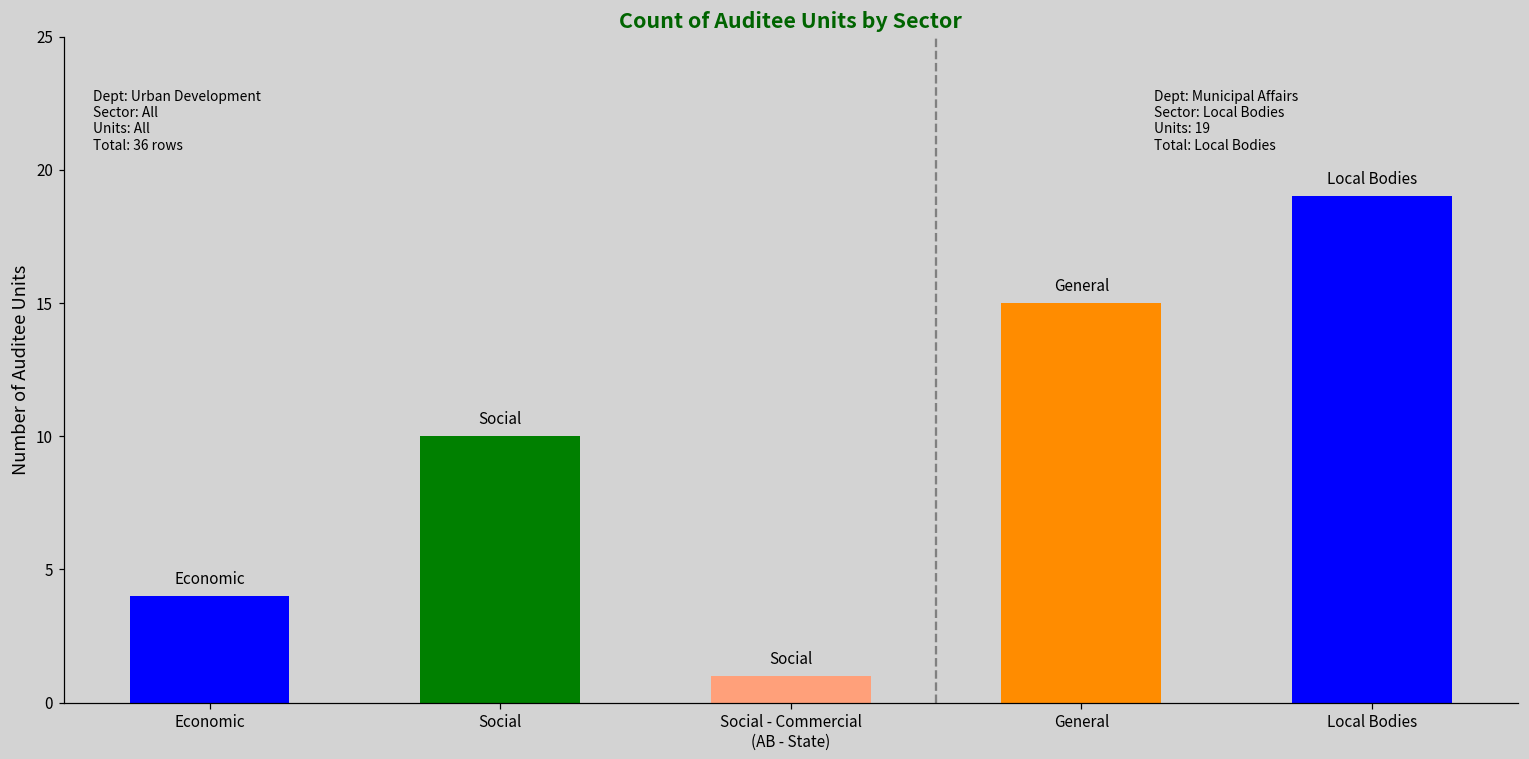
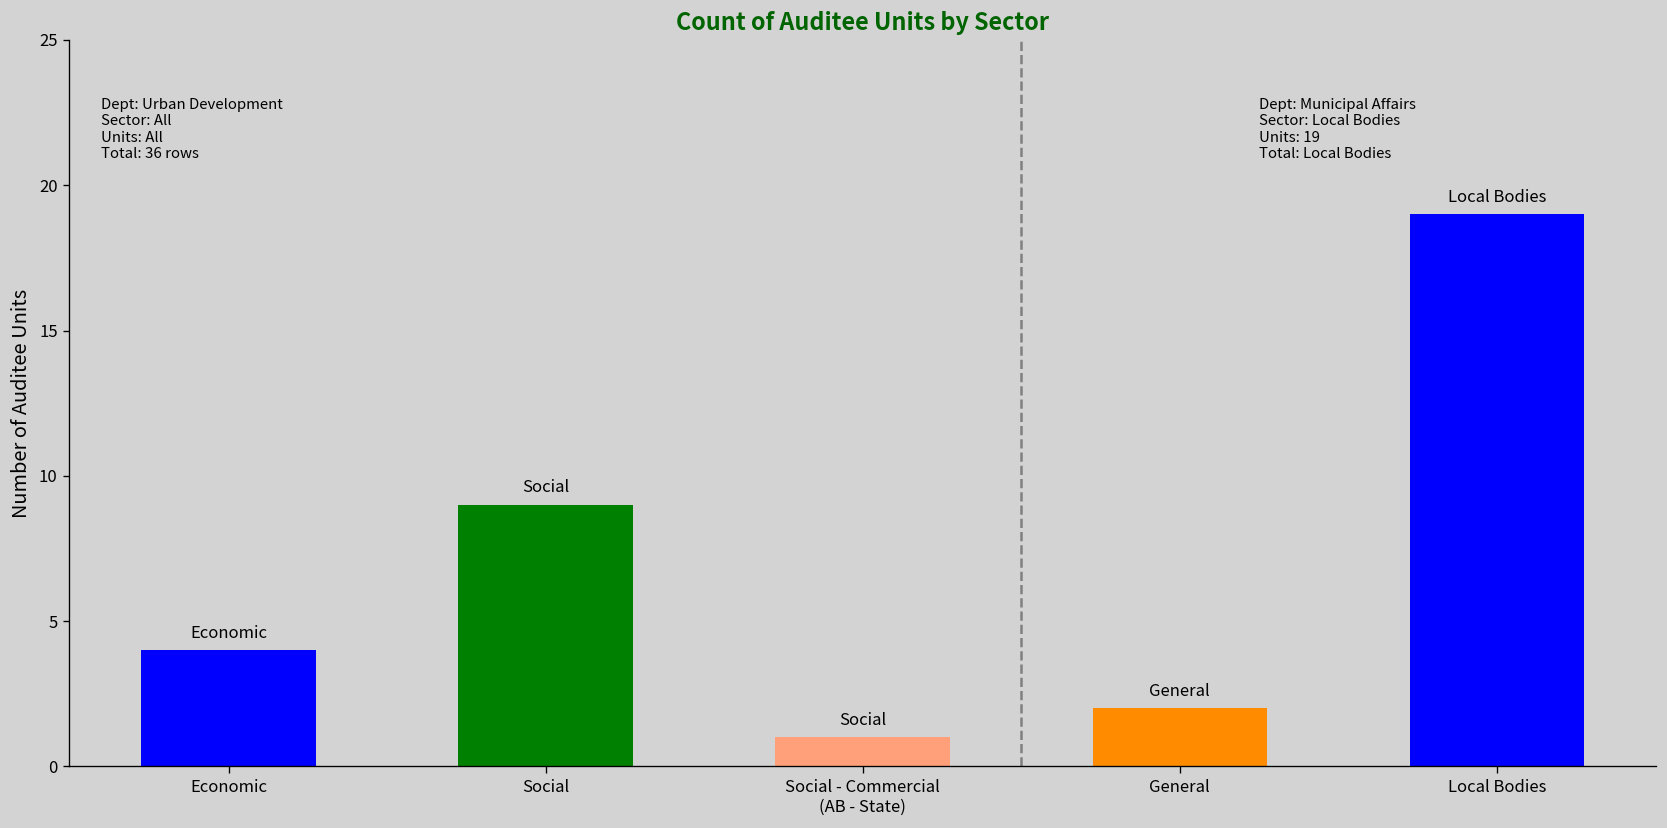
  {
    "Economic": 4,
-   "Social": 10,
+   "Social": 9,
    "Social - Commercial (AB - State)": 1,
-   "General": 15,
+   "General": 2,
    "Local Bodies": 19
  }
